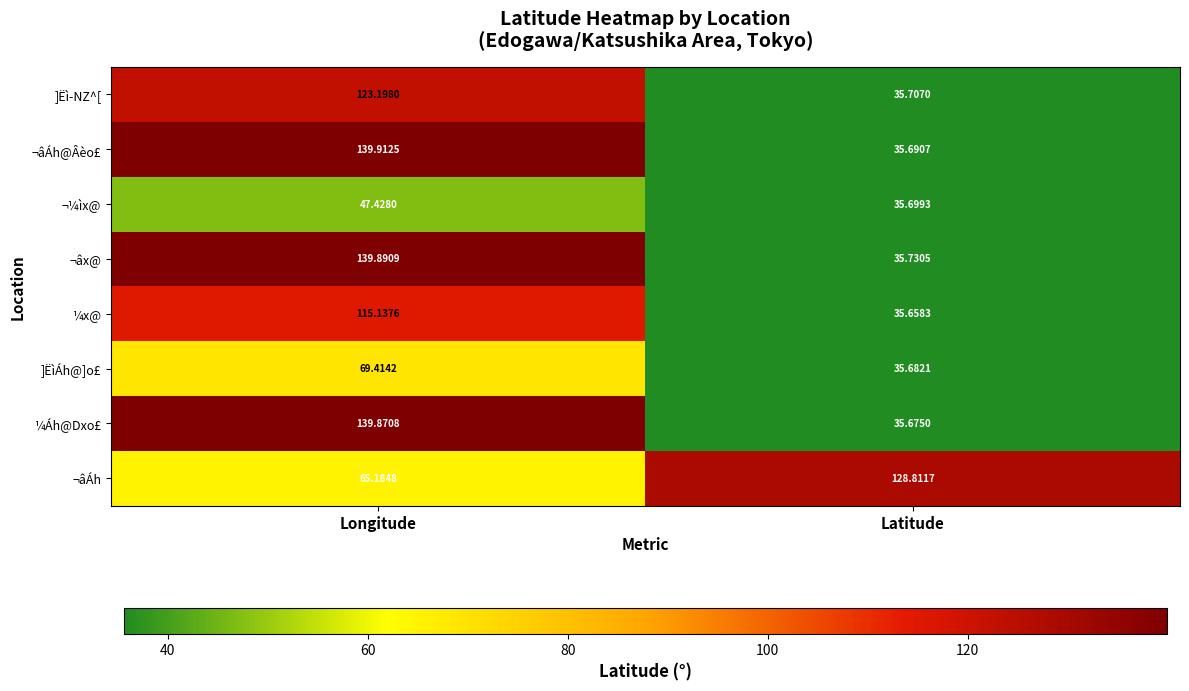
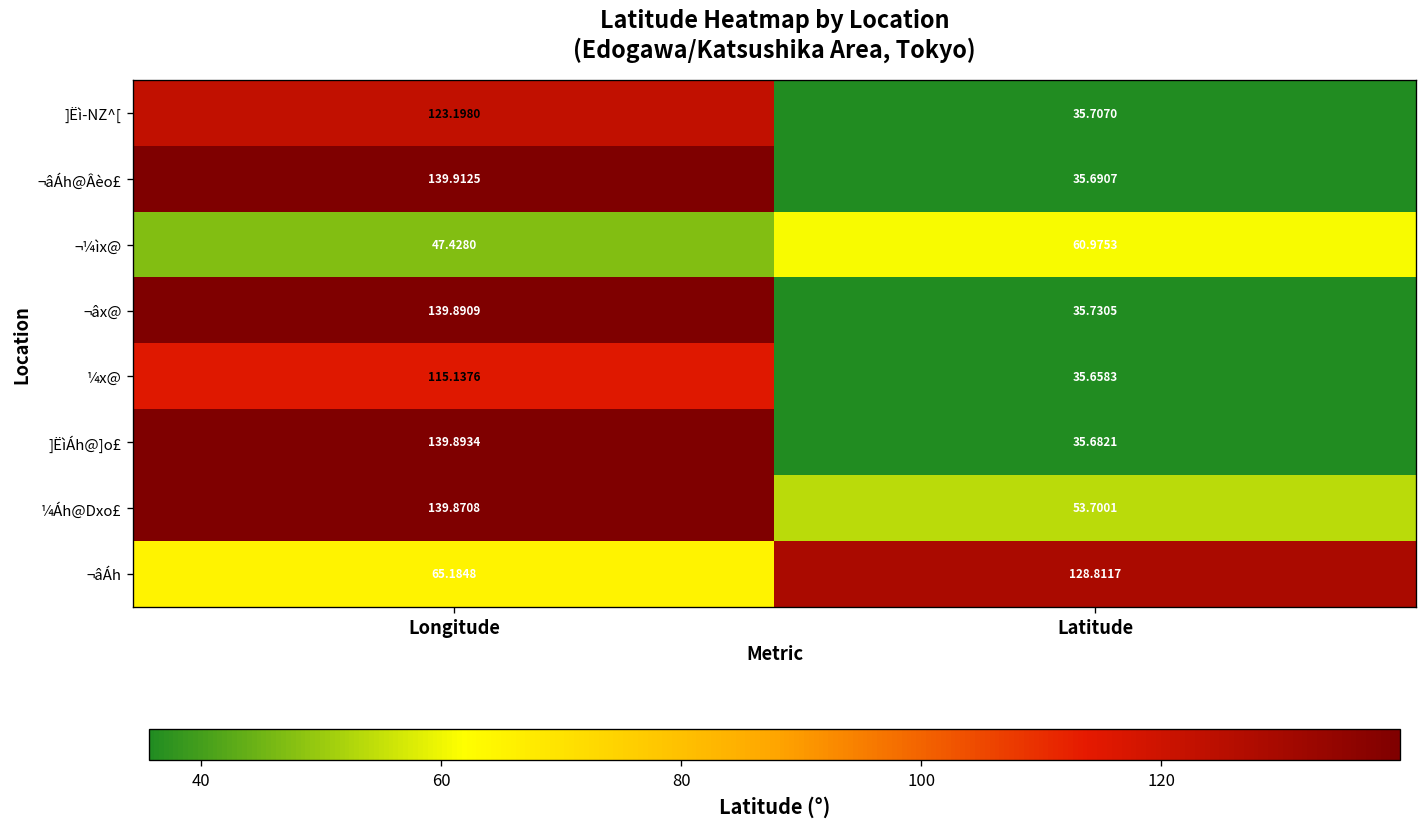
  {
    "]Ëì­NZ^[": {
      "Longitude": 123.1980,
      "Latitude": 35.7070
    },
    "¬âÁh@Âèo£": {
      "Longitude": 139.9125,
      "Latitude": 35.6907
    },
    "¬¼ìx@": {
      "Longitude": 47.4280,
-     "Latitude": 35.6993
+     "Latitude": 60.9753
    },
    "¬âx@": {
      "Longitude": 139.8909,
      "Latitude": 35.7305
    },
    "¼x@": {
      "Longitude": 115.1376,
      "Latitude": 35.6583
    },
    "]ËìÁh@]o£": {
-     "Longitude": 69.4142,
+     "Longitude": 139.8934,
      "Latitude": 35.6821
    },
    "¼Áh@Dxo£": {
      "Longitude": 139.8708,
-     "Latitude": 35.6750
+     "Latitude": 53.7001
    },
    "¬âÁh": {
      "Longitude": 65.1848,
      "Latitude": 128.8117
    }
  }
